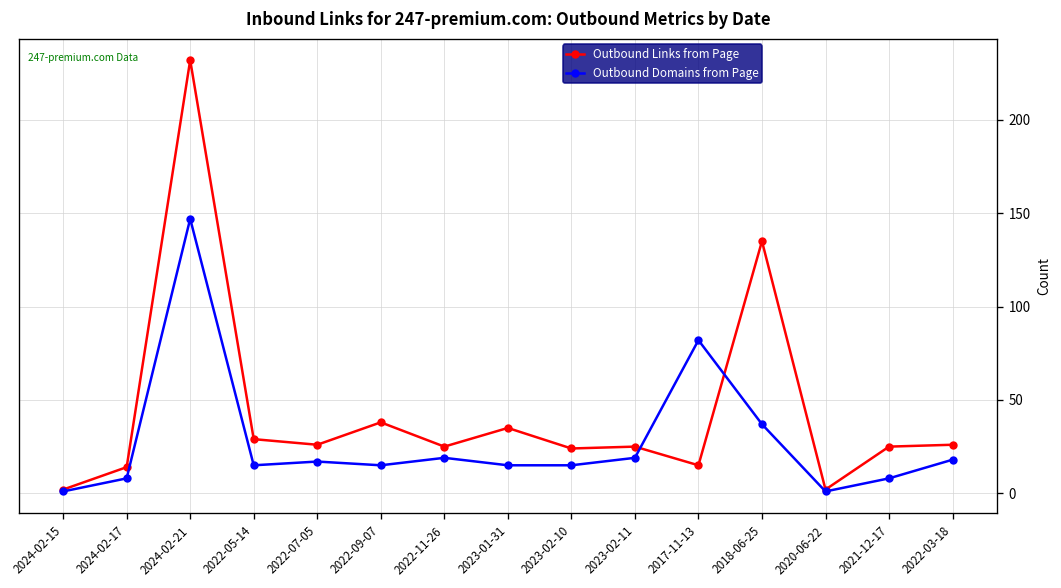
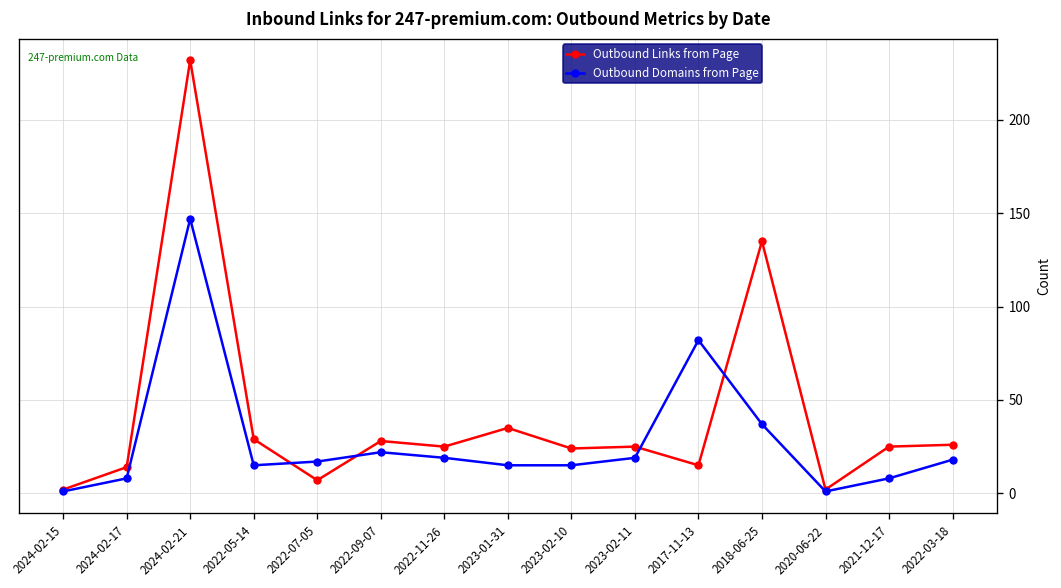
  {
    "Outbound Links from Page": {
      "2024-02-17": 14,
      "2024-02-21": 232,
      "2022-05-14": 29,
-     "2022-07-05": 26,
-     "2022-09-07": 38,
+     "2022-07-05": 7,
+     "2022-09-07": 28,
      "2022-11-26": 25,
      "2023-01-31": 35,
      "2023-02-10": 24,
      "2023-02-11": 25,
      "2017-11-13": 15,
      "2018-06-25": 135,
      "2021-12-17": 25,
      "2022-03-18": 26
    },
    "Outbound Domains from Page": {
      "2024-02-17": 8,
      "2024-02-21": 147,
      "2022-05-14": 15,
      "2022-07-05": 17,
-     "2022-09-07": 15,
+     "2022-09-07": 22,
      "2022-11-26": 19,
      "2023-01-31": 15,
      "2023-02-10": 15,
      "2023-02-11": 19,
      "2017-11-13": 82,
      "2018-06-25": 37,
      "2021-12-17": 8,
      "2022-03-18": 18
    }
  }
